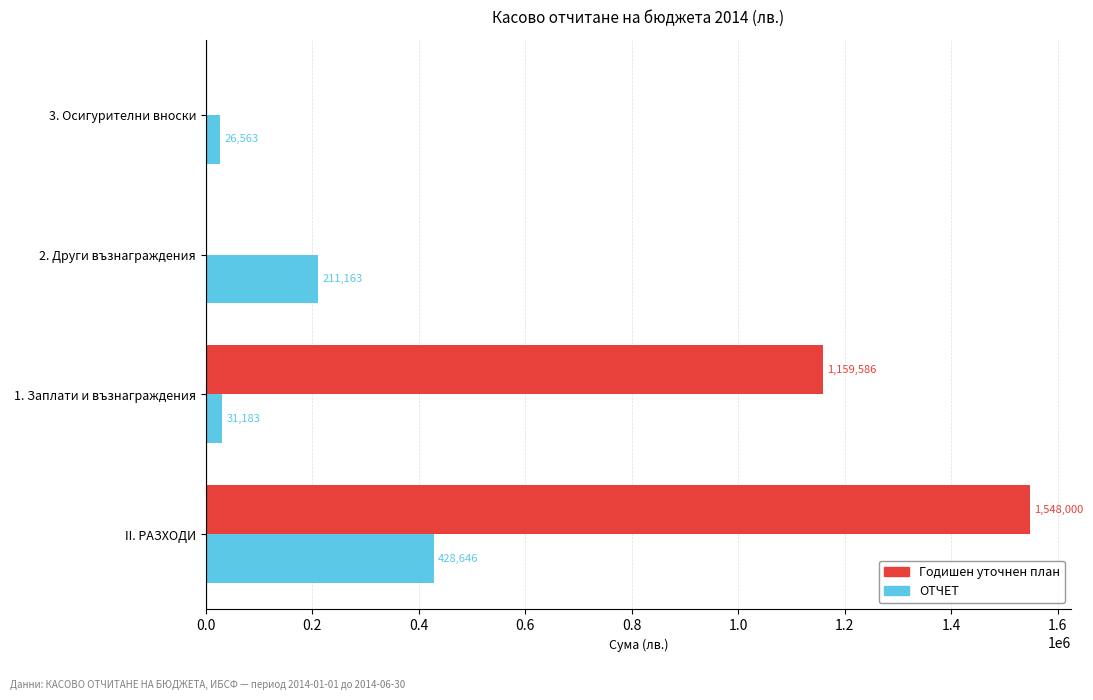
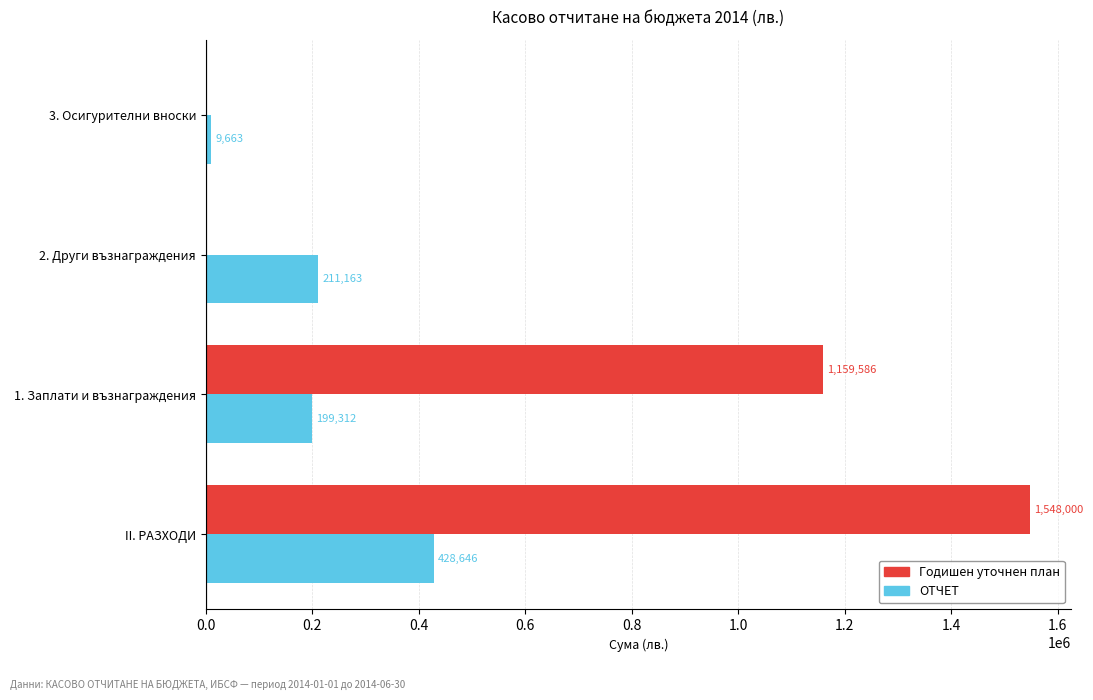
  {
    "Годишен уточнен план": {
      "1. Заплати и възнаграждения": "1,159,586",
      "II. РАЗХОДИ": "1,548,000"
    },
    "ОТЧЕТ": {
-     "3. Осигурителни вноски": "26,563",
+     "3. Осигурителни вноски": "9,663",
      "2. Други възнаграждения": "211,163",
-     "1. Заплати и възнаграждения": "31,183",
+     "1. Заплати и възнаграждения": "199,312",
      "II. РАЗХОДИ": "428,646"
    }
  }
